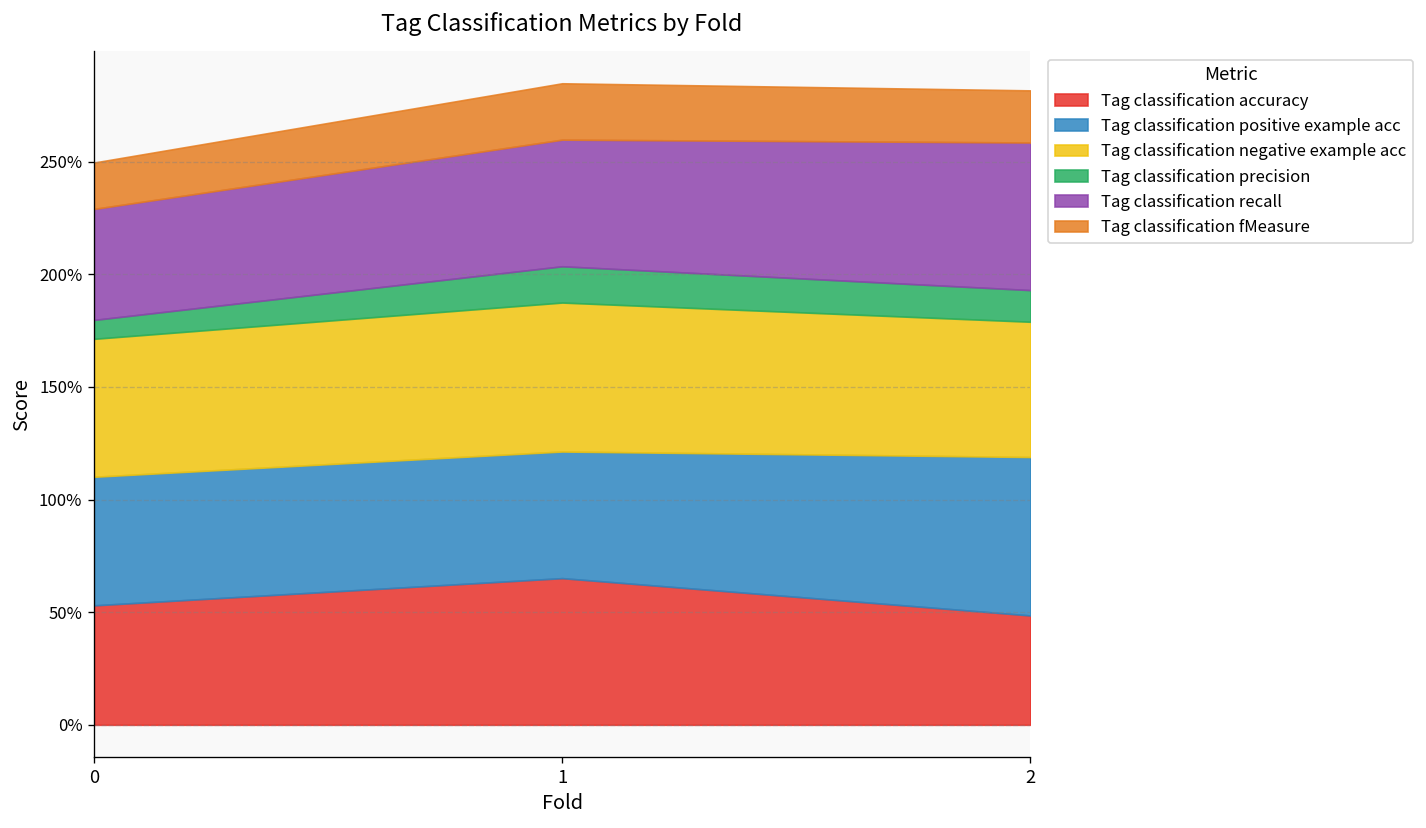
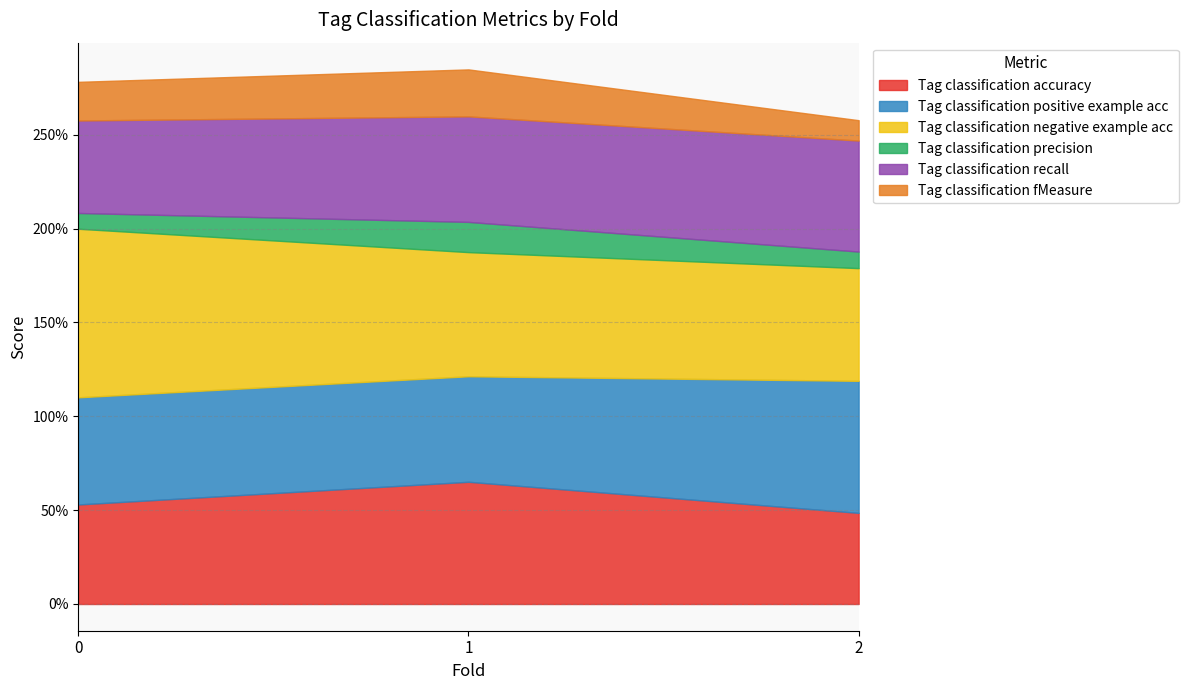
  {
    "Tag classification accuracy": {
      "0": "53%",
      "1": "65%",
      "2": "49%"
    },
    "Tag classification positive example acc": {
      "0": "57%",
      "1": "56%",
      "2": "70%"
    },
    "Tag classification negative example acc": {
-     "0": "61%",
+     "0": "90%",
      "1": "66%",
      "2": "60%"
    },
    "Tag classification precision": {
      "0": "8%",
      "1": "16%",
-     "2": "14%"
+     "2": "9%"
    },
    "Tag classification recall": {
      "0": "49%",
      "1": "56%",
-     "2": "66%"
+     "2": "59%"
    },
    "Tag classification fMeasure": {
      "0": "21%",
      "1": "25%",
-     "2": "23%"
+     "2": "11%"
    }
  }
